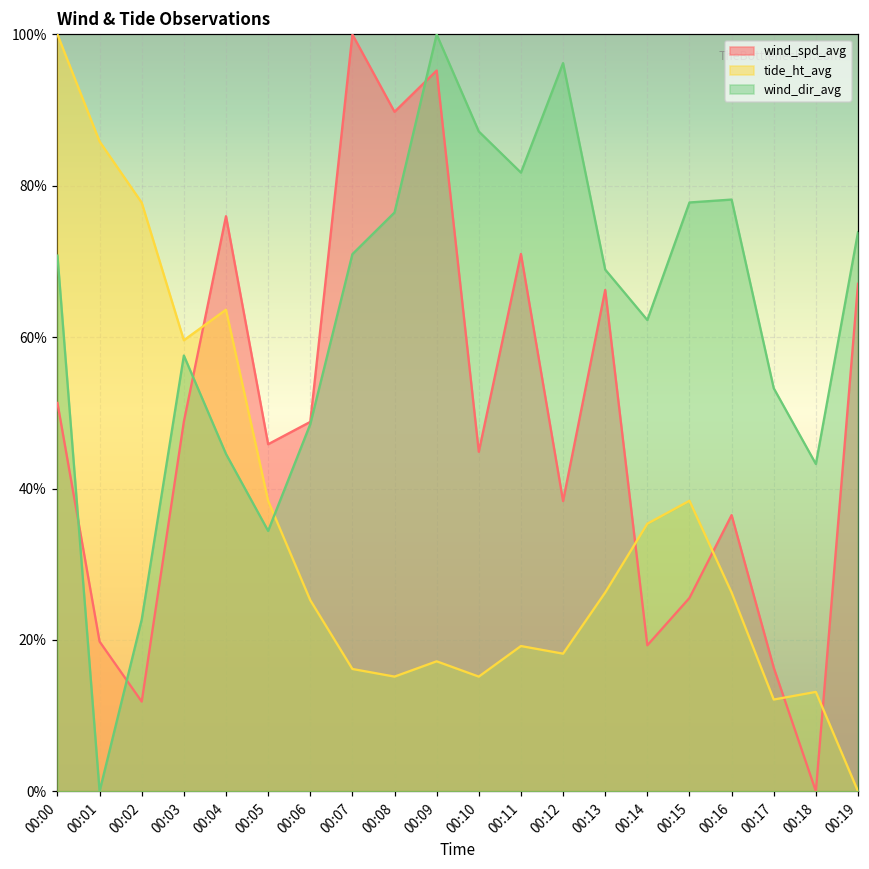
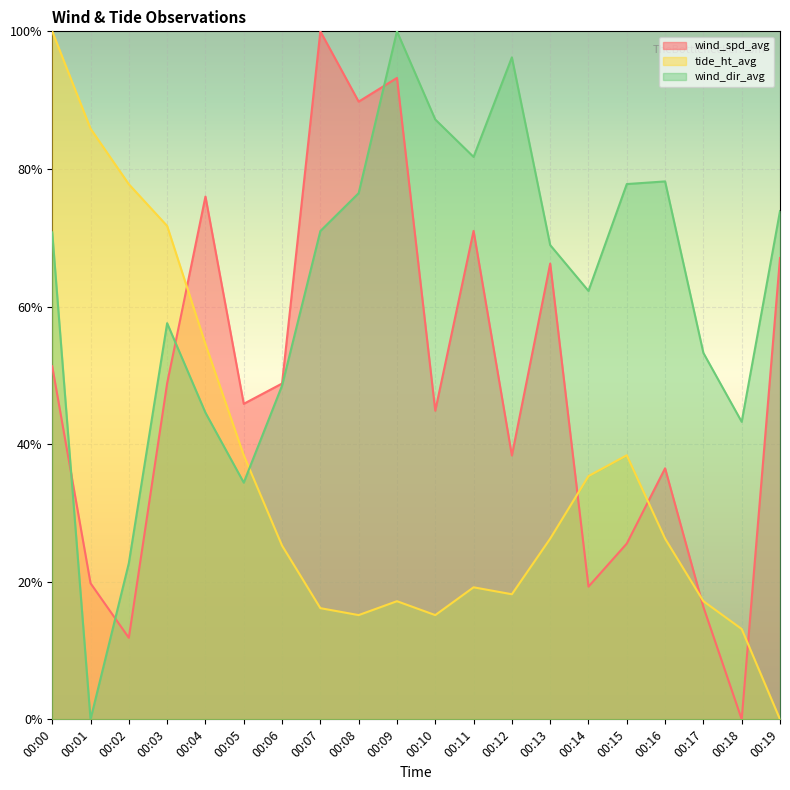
  {
    "wind_spd_avg": {
      "00:00": "51%",
      "00:01": "20%",
      "00:02": "12%",
      "00:03": "49%",
      "00:04": "76%",
      "00:05": "46%",
      "00:07": "100%",
      "00:08": "90%",
-     "00:09": "95%",
+     "00:09": "93%",
      "00:10": "45%",
      "00:11": "71%",
      "00:12": "38%",
      "00:13": "66%",
      "00:14": "19%",
      "00:15": "26%",
      "00:16": "36%",
      "00:17": "16%",
      "00:18": "0%",
      "00:19": "67%"
    },
    "tide_ht_avg": {
      "00:00": "100%",
      "00:01": "86%",
      "00:02": "78%",
-     "00:03": "60%",
-     "00:04": "64%",
+     "00:03": "72%",
+     "00:04": "55%",
      "00:05": "38%",
      "00:06": "25%",
      "00:07": "16%",
      "00:08": "15%",
      "00:09": "17%",
      "00:10": "15%",
      "00:11": "19%",
      "00:12": "18%",
      "00:13": "26%",
      "00:14": "35%",
      "00:15": "38%",
      "00:16": "26%",
-     "00:17": "12%",
+     "00:17": "17%",
      "00:18": "13%",
      "00:19": "0%"
    },
    "wind_dir_avg": {
      "00:00": "71%",
      "00:01": "0%",
      "00:02": "23%",
      "00:03": "58%",
      "00:04": "45%",
      "00:05": "34%",
      "00:07": "71%",
      "00:08": "76%",
      "00:09": "100%",
      "00:10": "87%",
      "00:11": "82%",
      "00:12": "96%",
      "00:13": "69%",
      "00:14": "62%",
      "00:15": "78%",
      "00:16": "78%",
      "00:17": "53%",
      "00:18": "43%",
      "00:19": "74%"
    }
  }
